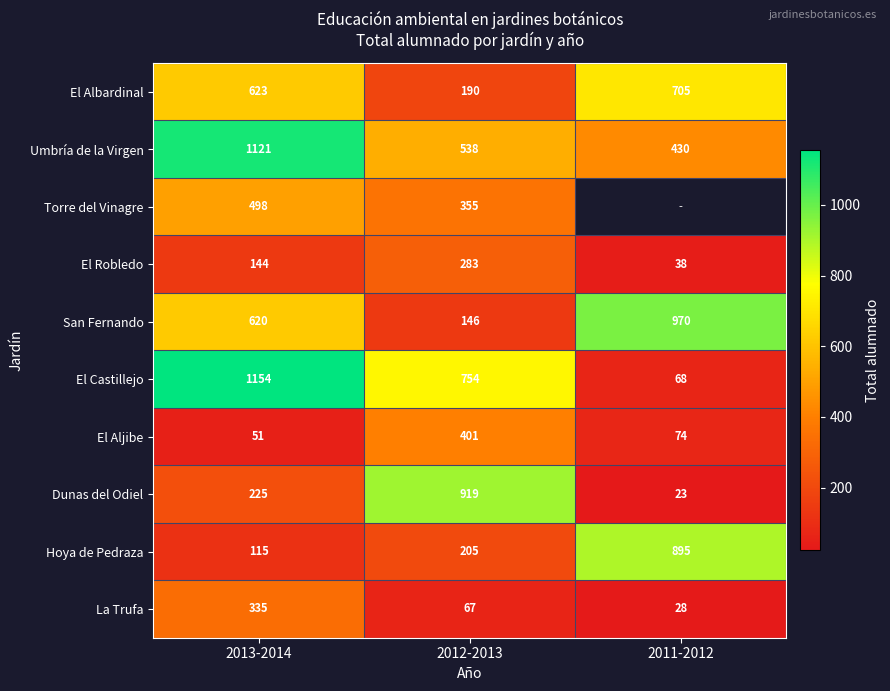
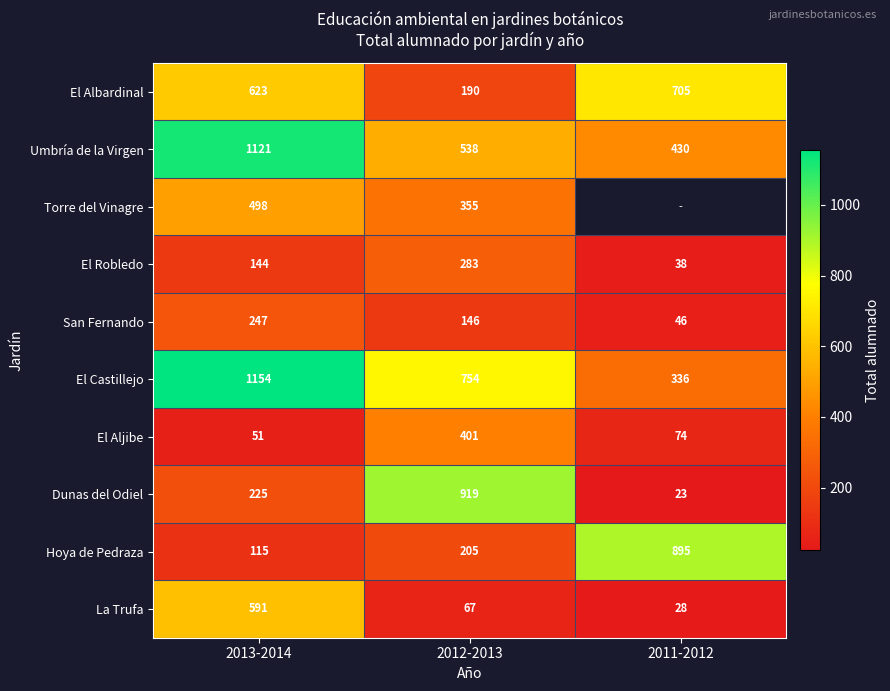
  {
    "El Albardinal": {
      "2013-2014": 623,
      "2012-2013": 190,
      "2011-2012": 705
    },
    "Umbría de la Virgen": {
      "2013-2014": 1121,
      "2012-2013": 538,
      "2011-2012": 430
    },
    "Torre del Vinagre": {
      "2013-2014": 498,
      "2012-2013": 355
    },
    "El Robledo": {
      "2013-2014": 144,
      "2012-2013": 283,
      "2011-2012": 38
    },
    "San Fernando": {
-     "2013-2014": 620,
+     "2013-2014": 247,
      "2012-2013": 146,
-     "2011-2012": 970
+     "2011-2012": 46
    },
    "El Castillejo": {
      "2013-2014": 1154,
      "2012-2013": 754,
-     "2011-2012": 68
+     "2011-2012": 336
    },
    "El Aljibe": {
      "2013-2014": 51,
      "2012-2013": 401,
      "2011-2012": 74
    },
    "Dunas del Odiel": {
      "2013-2014": 225,
      "2012-2013": 919,
      "2011-2012": 23
    },
    "Hoya de Pedraza": {
      "2013-2014": 115,
      "2012-2013": 205,
      "2011-2012": 895
    },
    "La Trufa": {
-     "2013-2014": 335,
+     "2013-2014": 591,
      "2012-2013": 67,
      "2011-2012": 28
    }
  }
